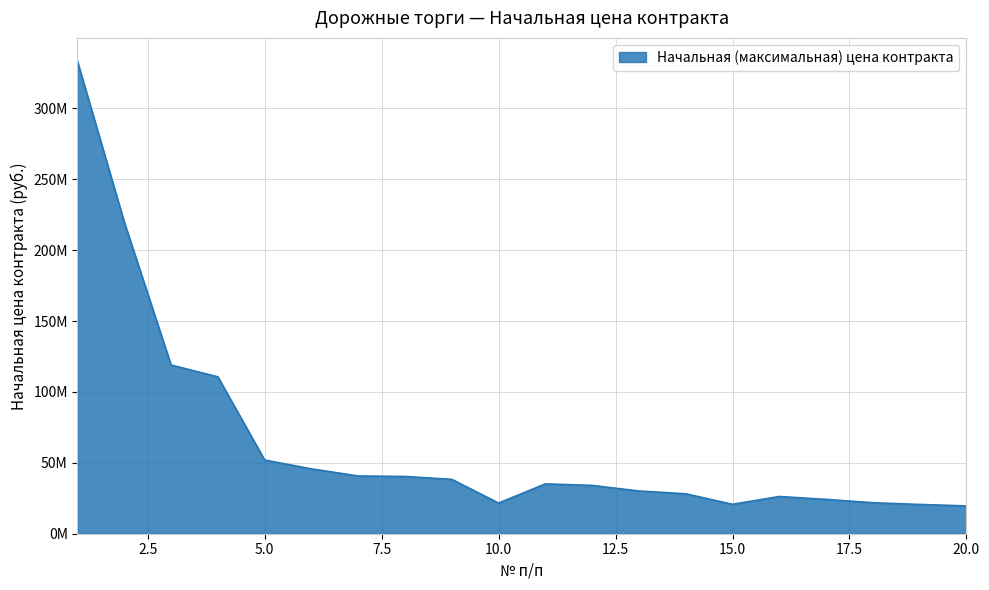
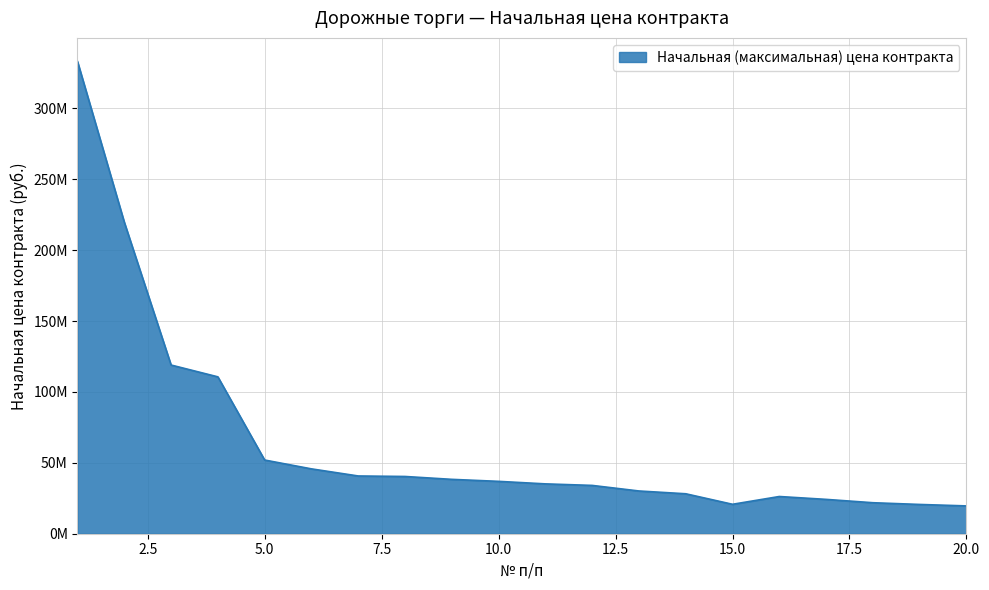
  {
    "5.0": 52000000,
-   "10.0": 22000000,
+   "10.0": 37000000,
    "15.0": 21000000,
    "20.0": 20000000
  }
